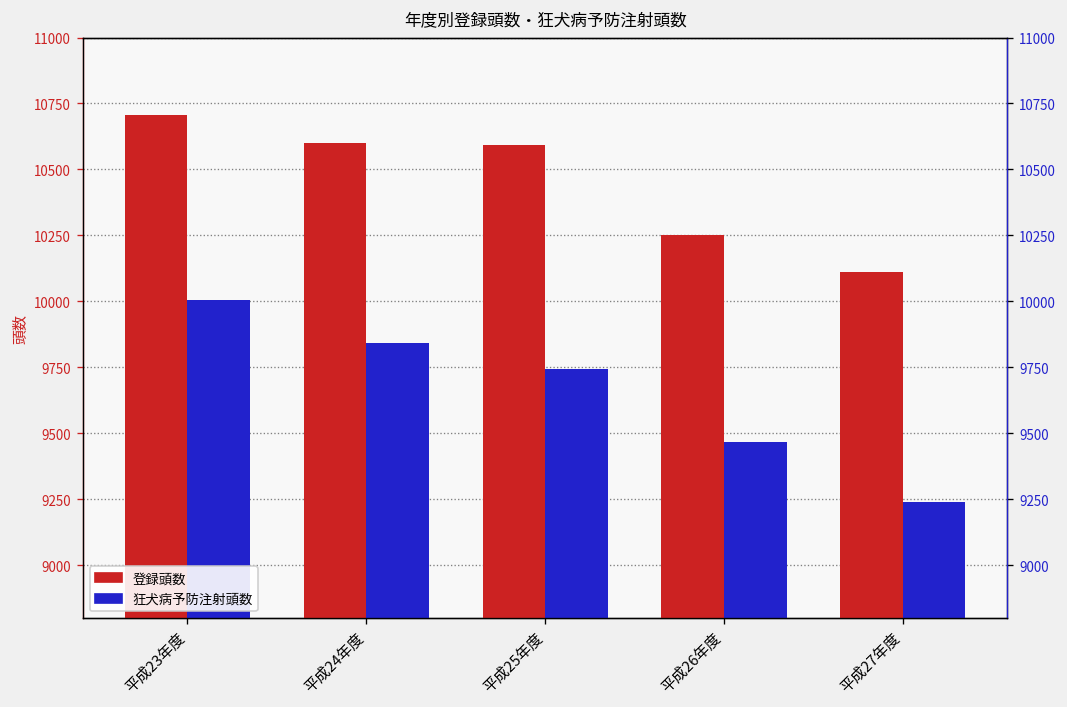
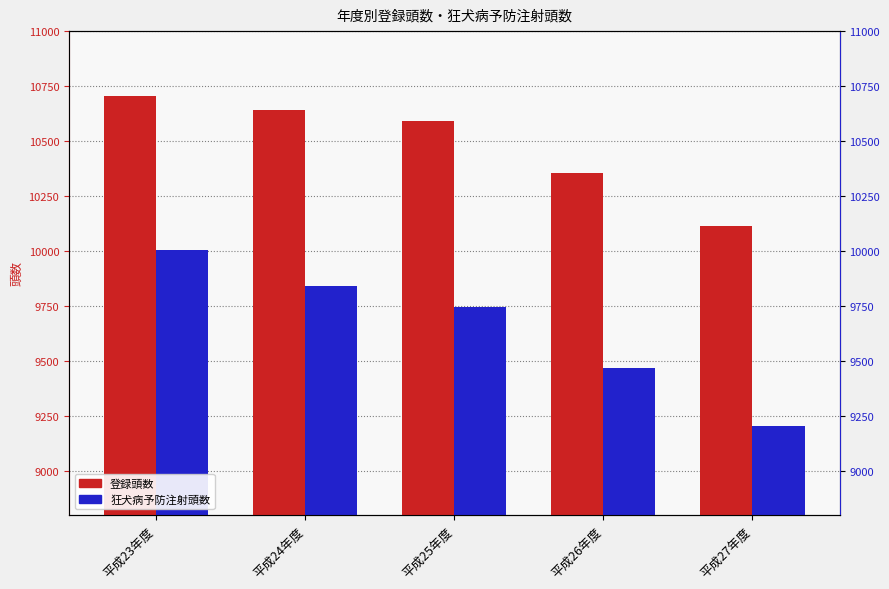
  {
    "登録頭数": {
      "平成23年度": 10710,
-     "平成24年度": 10600,
+     "平成24年度": 10640,
      "平成25年度": 10590,
-     "平成26年度": 10250,
+     "平成26年度": 10350,
      "平成27年度": 10110
    },
    "狂犬病予防注射頭数": {
      "平成23年度": 10010,
      "平成24年度": 9840,
      "平成25年度": 9740,
      "平成26年度": 9470,
-     "平成27年度": 9240
+     "平成27年度": 9200
    }
  }
